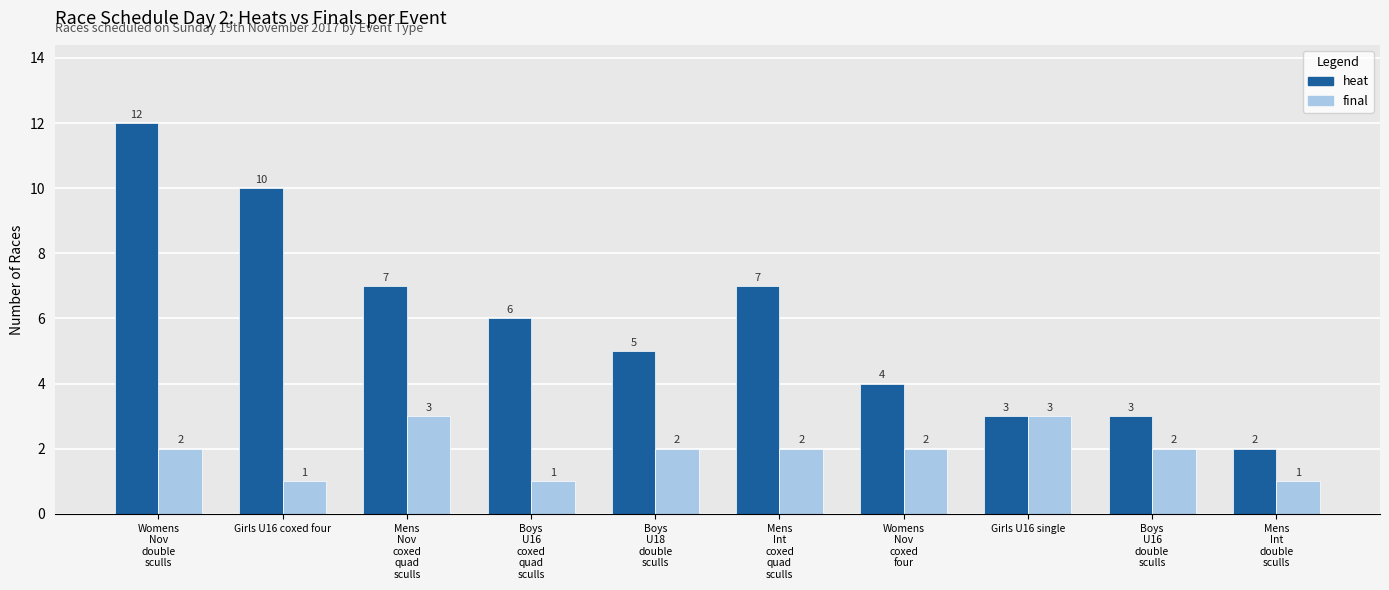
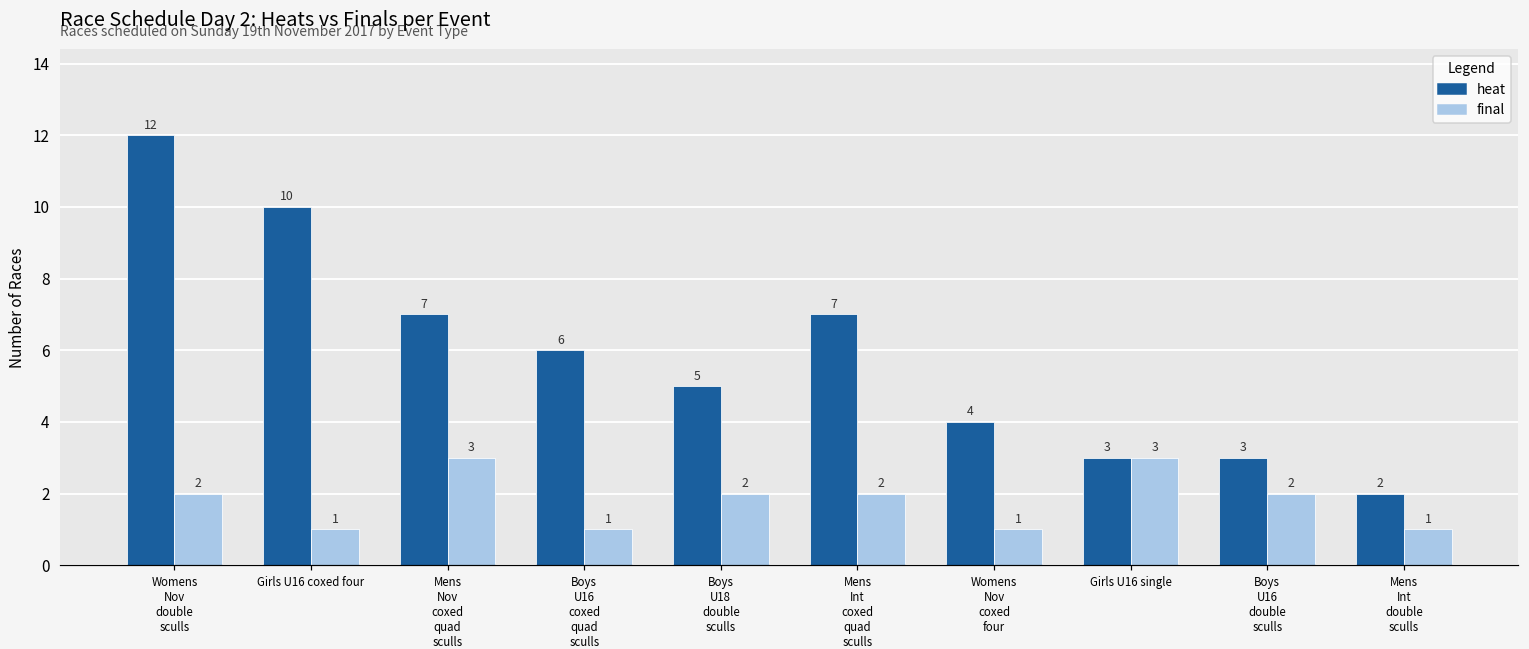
  {
    "heat": {
      "Womens Nov double sculls": 12,
      "Girls U16 coxed four": 10,
      "Mens Nov coxed quad sculls": 7,
      "Boys U16 coxed quad sculls": 6,
      "Boys U18 double sculls": 5,
      "Mens Int coxed quad sculls": 7,
      "Womens Nov coxed four": 4,
      "Girls U16 single": 3,
      "Boys U16 double sculls": 3,
      "Mens Int double sculls": 2
    },
    "final": {
      "Womens Nov double sculls": 2,
      "Girls U16 coxed four": 1,
      "Mens Nov coxed quad sculls": 3,
      "Boys U16 coxed quad sculls": 1,
      "Boys U18 double sculls": 2,
      "Mens Int coxed quad sculls": 2,
-     "Womens Nov coxed four": 2,
+     "Womens Nov coxed four": 1,
      "Girls U16 single": 3,
      "Boys U16 double sculls": 2,
      "Mens Int double sculls": 1
    }
  }
